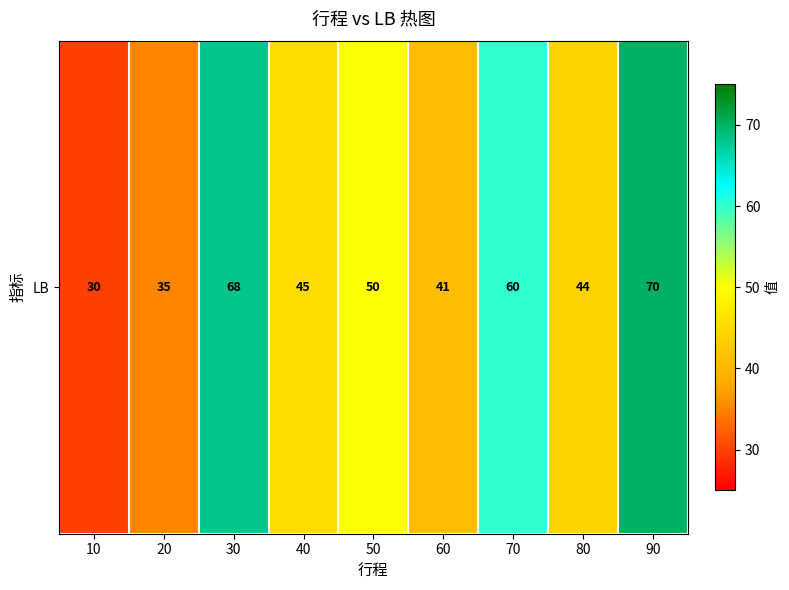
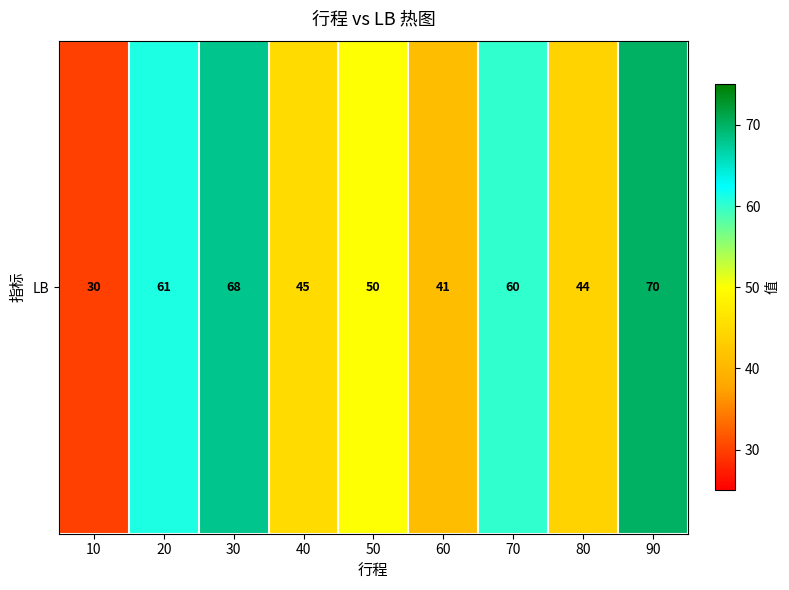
  {
    "LB": {
      "10": 30,
-     "20": 35,
+     "20": 61,
      "30": 68,
      "40": 45,
      "50": 50,
      "60": 41,
      "70": 60,
      "80": 44,
      "90": 70
    }
  }
